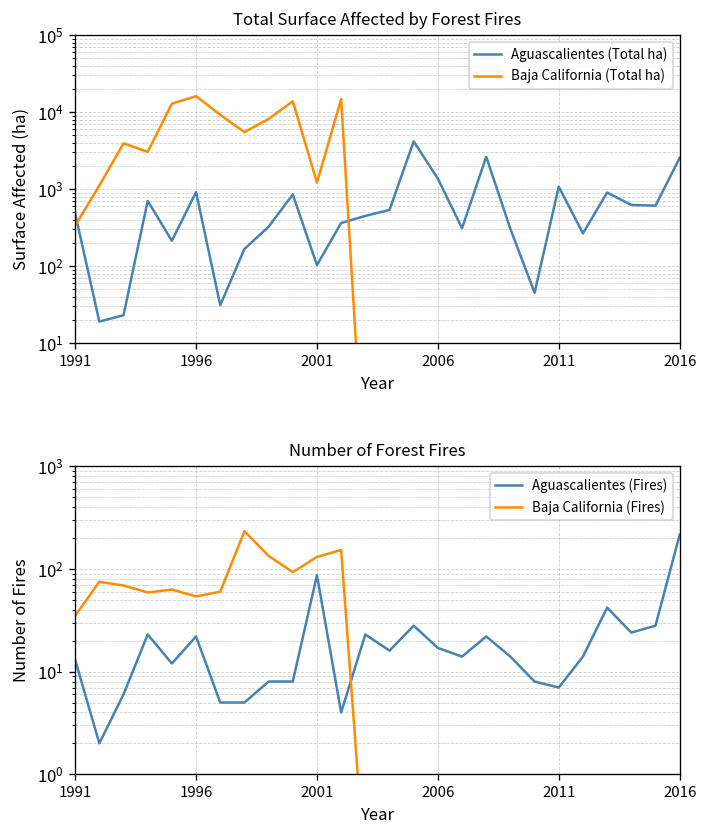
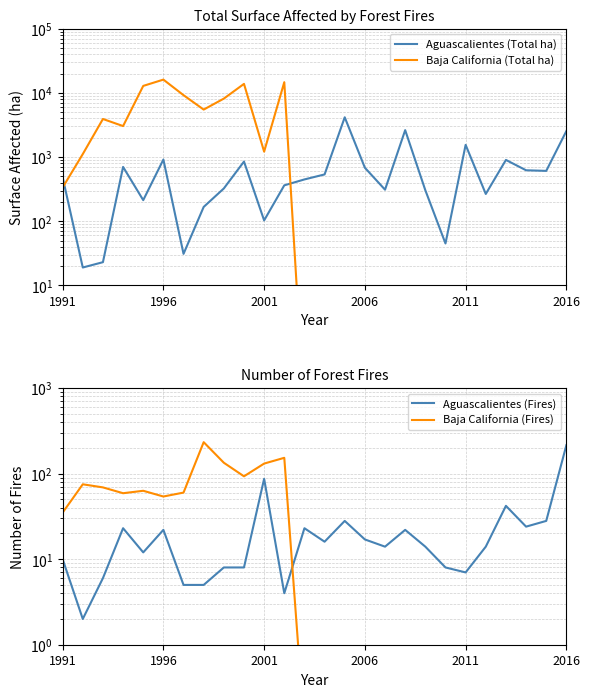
  {
    "Total Surface Affected by Forest Fires": {
      "Aguascalientes (Total ha)": {
        "1991": 500,
        "1996": 900,
        "2001": 100,
-       "2006": 1400,
-       "2011": 1100,
+       "2006": 700,
+       "2011": 1500,
        "2016": 2500
      },
      "Baja California (Total ha)": {
        "1991": 300,
        "1996": 16000,
        "2001": 1200
      }
    },
    "Number of Forest Fires": {
      "Aguascalientes (Fires)": {
-       "1991": 13,
+       "1991": 10,
        "1996": 22,
        "2001": 90,
        "2006": 17,
        "2011": 7,
        "2016": 220
      },
      "Baja California (Fires)": {
        "1991": 35,
        "1996": 50,
        "2001": 130
      }
    }
  }
